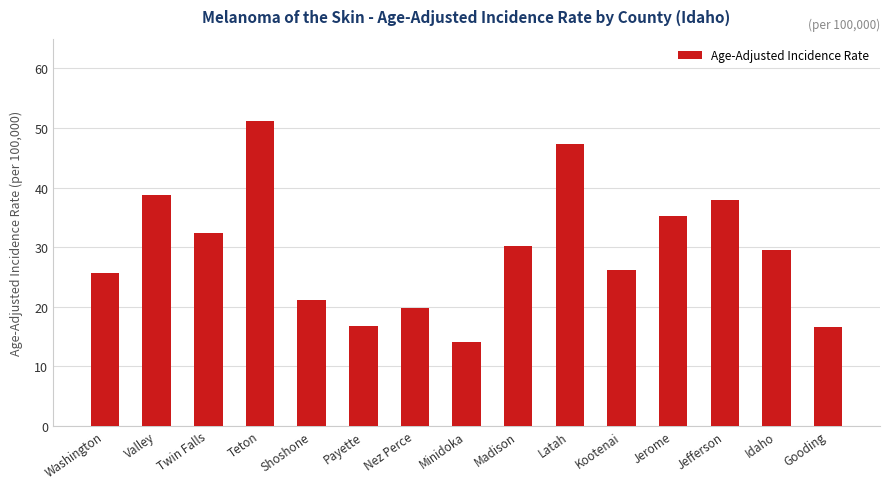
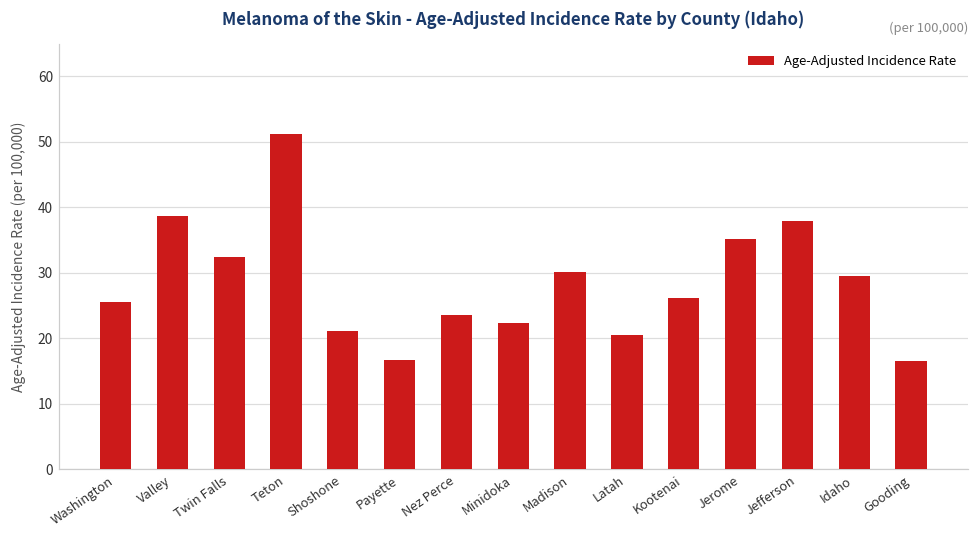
  {
    "Washington": 26,
    "Valley": 39,
    "Twin Falls": 32,
    "Teton": 51,
    "Shoshone": 21,
    "Payette": 17,
-   "Nez Perce": 20,
-   "Minidoka": 14,
+   "Nez Perce": 24,
+   "Minidoka": 22,
    "Madison": 30,
-   "Latah": 47,
+   "Latah": 21,
    "Kootenai": 26,
    "Jerome": 35,
    "Jefferson": 38,
    "Idaho": 30,
    "Gooding": 17
  }
